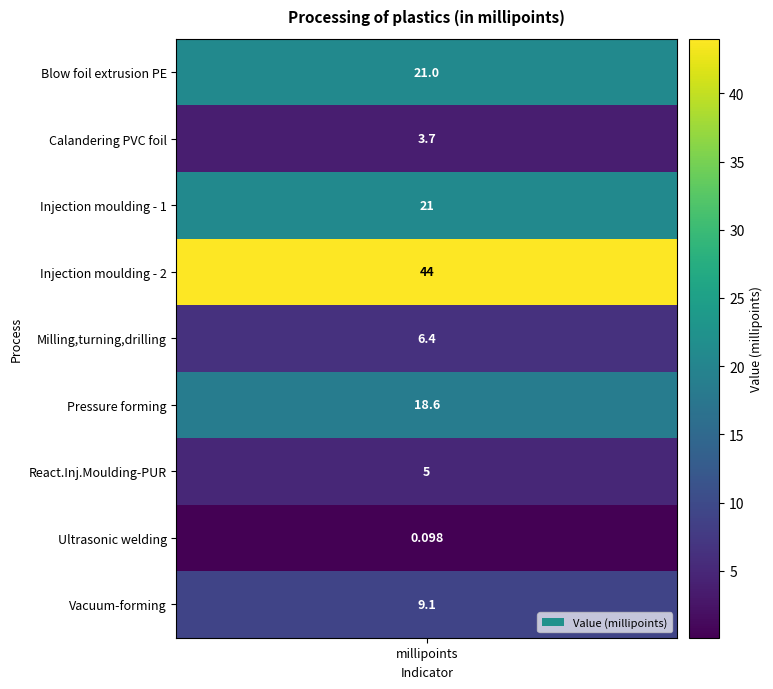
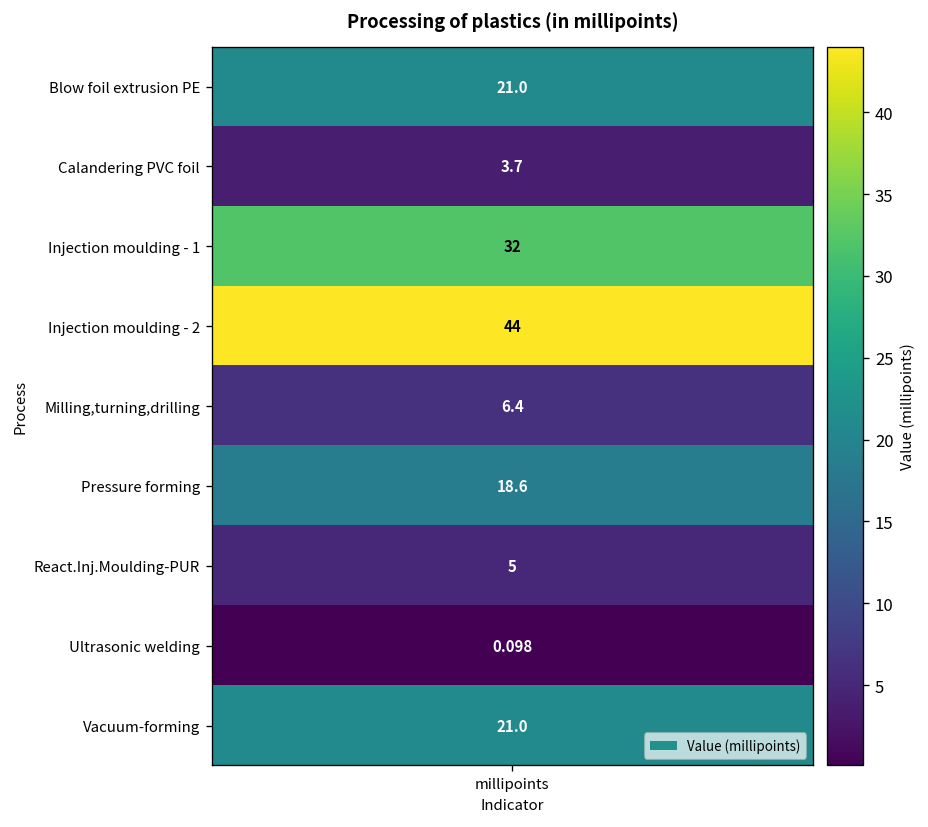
  {
    "Blow foil extrusion PE": {
      "millipoints": 21.0
    },
    "Calandering PVC foil": {
      "millipoints": 3.7
    },
    "Injection moulding - 1": {
-     "millipoints": 21
+     "millipoints": 32
    },
    "Injection moulding - 2": {
      "millipoints": 44
    },
    "Milling,turning,drilling": {
      "millipoints": 6.4
    },
    "Pressure forming": {
      "millipoints": 18.6
    },
    "React.Inj.Moulding-PUR": {
      "millipoints": 5
    },
    "Ultrasonic welding": {
      "millipoints": 0.098
    },
    "Vacuum-forming": {
-     "millipoints": 9.1
+     "millipoints": 21.0
    }
  }
